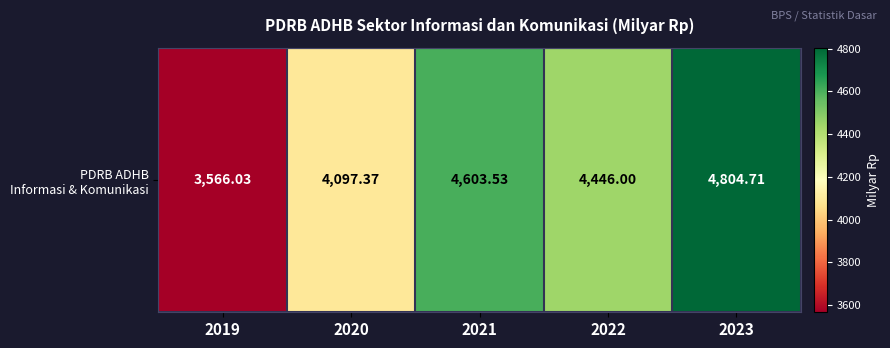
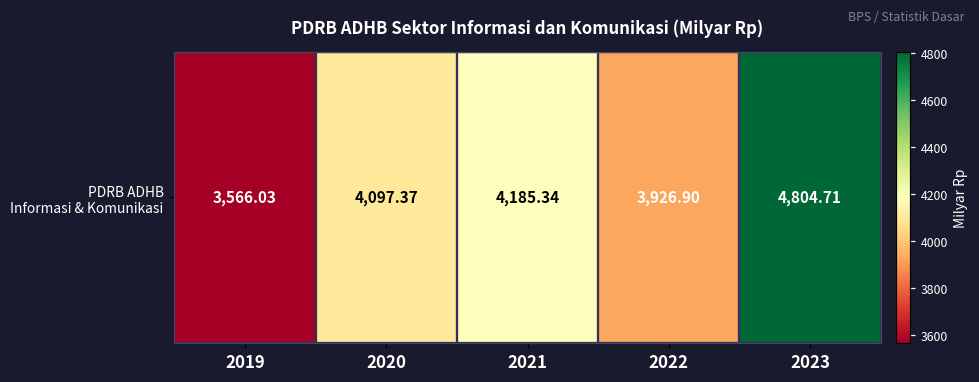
  {
    "PDRB ADHB Informasi & Komunikasi": {
      "2019": "3,566.03",
      "2020": "4,097.37",
-     "2021": "4,603.53",
-     "2022": "4,446.00",
+     "2021": "4,185.34",
+     "2022": "3,926.90",
      "2023": "4,804.71"
    }
  }
